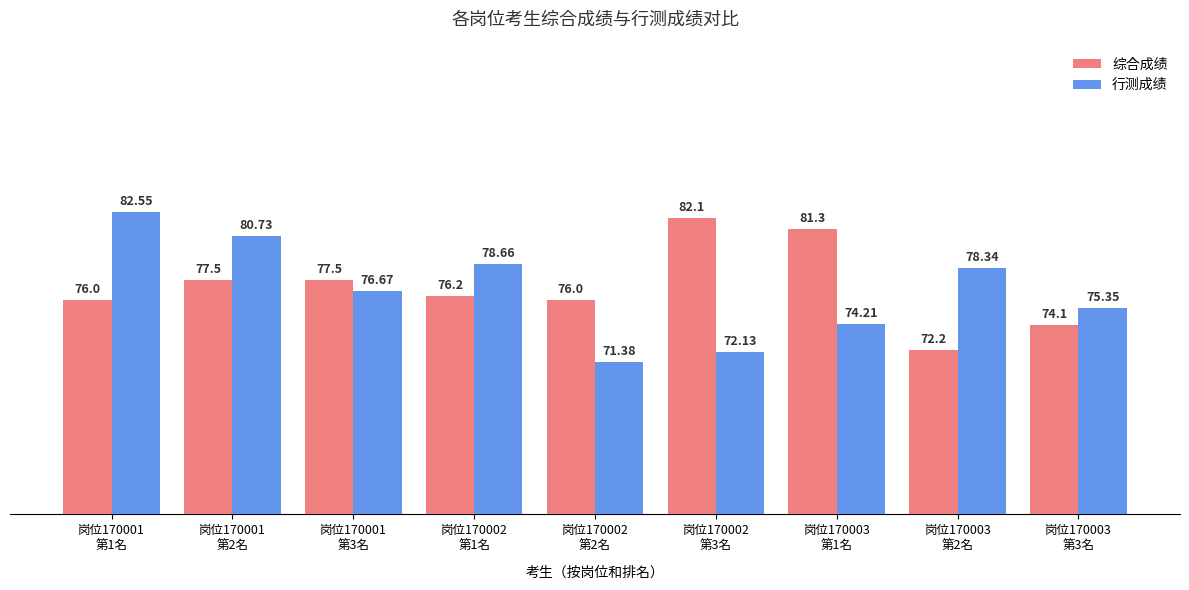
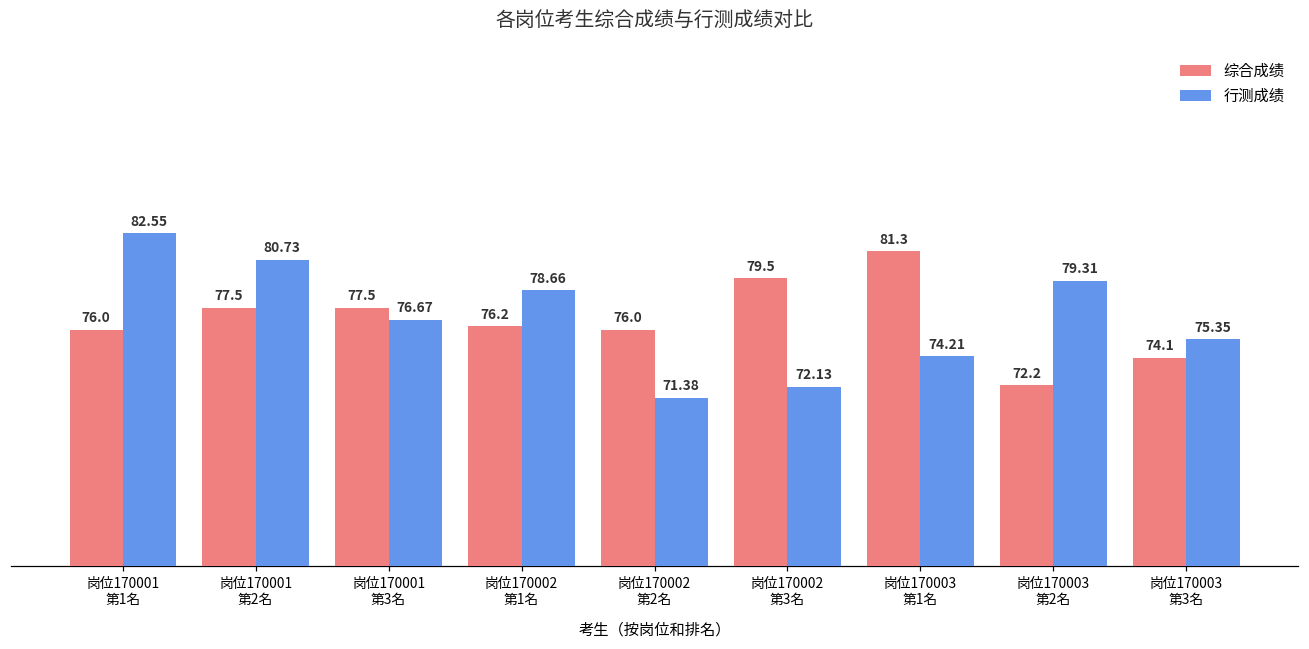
  {
    "综合成绩": {
      "岗位170001 第1名": 76.0,
      "岗位170001 第2名": 77.5,
      "岗位170001 第3名": 77.5,
      "岗位170002 第1名": 76.2,
      "岗位170002 第2名": 76.0,
-     "岗位170002 第3名": 82.1,
+     "岗位170002 第3名": 79.5,
      "岗位170003 第1名": 81.3,
      "岗位170003 第2名": 72.2,
      "岗位170003 第3名": 74.1
    },
    "行测成绩": {
      "岗位170001 第1名": 82.55,
      "岗位170001 第2名": 80.73,
      "岗位170001 第3名": 76.67,
      "岗位170002 第1名": 78.66,
      "岗位170002 第2名": 71.38,
      "岗位170002 第3名": 72.13,
      "岗位170003 第1名": 74.21,
-     "岗位170003 第2名": 78.34,
+     "岗位170003 第2名": 79.31,
      "岗位170003 第3名": 75.35
    }
  }
